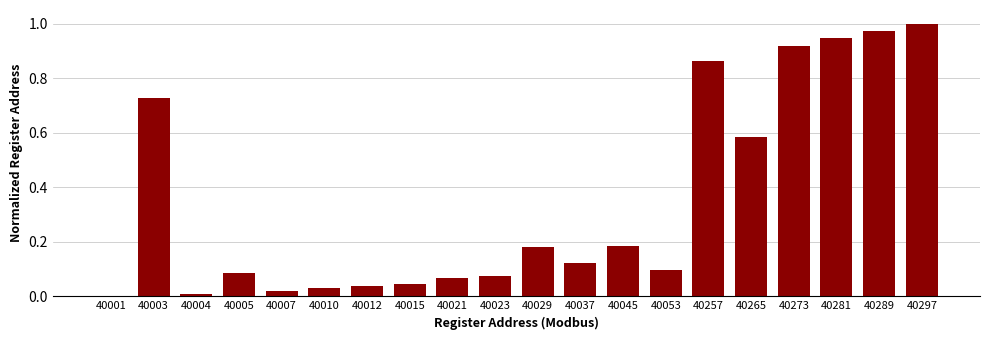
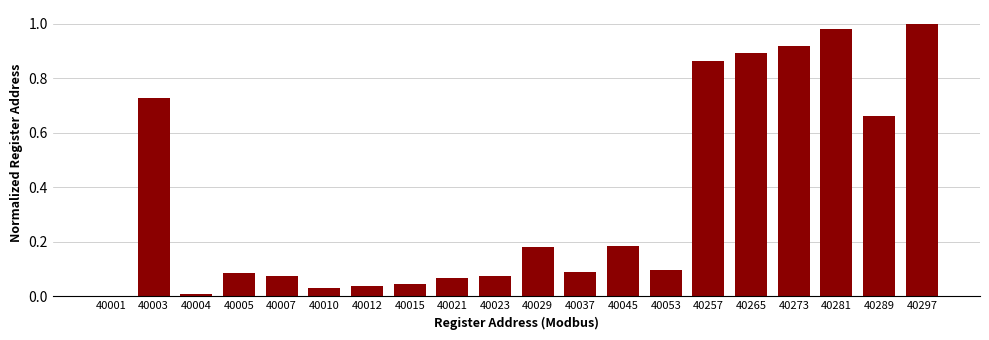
  {
    "40001": 0.00,
    "40003": 0.73,
    "40004": 0.01,
    "40005": 0.08,
-   "40007": 0.02,
+   "40007": 0.07,
    "40010": 0.03,
    "40012": 0.04,
    "40015": 0.05,
    "40021": 0.07,
    "40023": 0.07,
    "40029": 0.18,
-   "40037": 0.12,
+   "40037": 0.09,
    "40045": 0.19,
    "40053": 0.10,
    "40257": 0.86,
-   "40265": 0.58,
+   "40265": 0.89,
    "40273": 0.92,
-   "40281": 0.95,
-   "40289": 0.97,
+   "40281": 0.98,
+   "40289": 0.66,
    "40297": 1.00
  }
